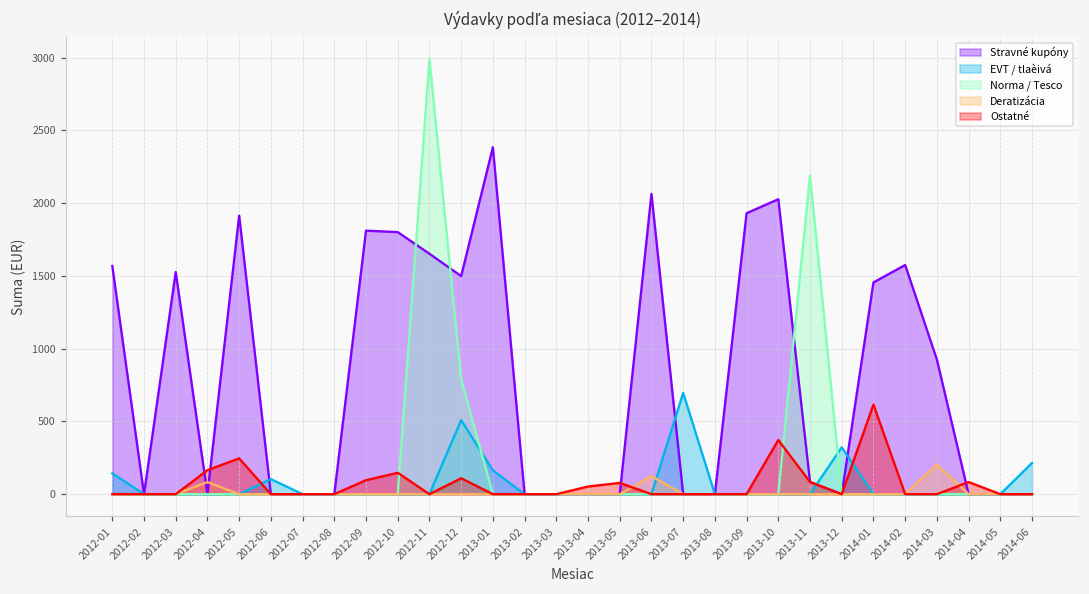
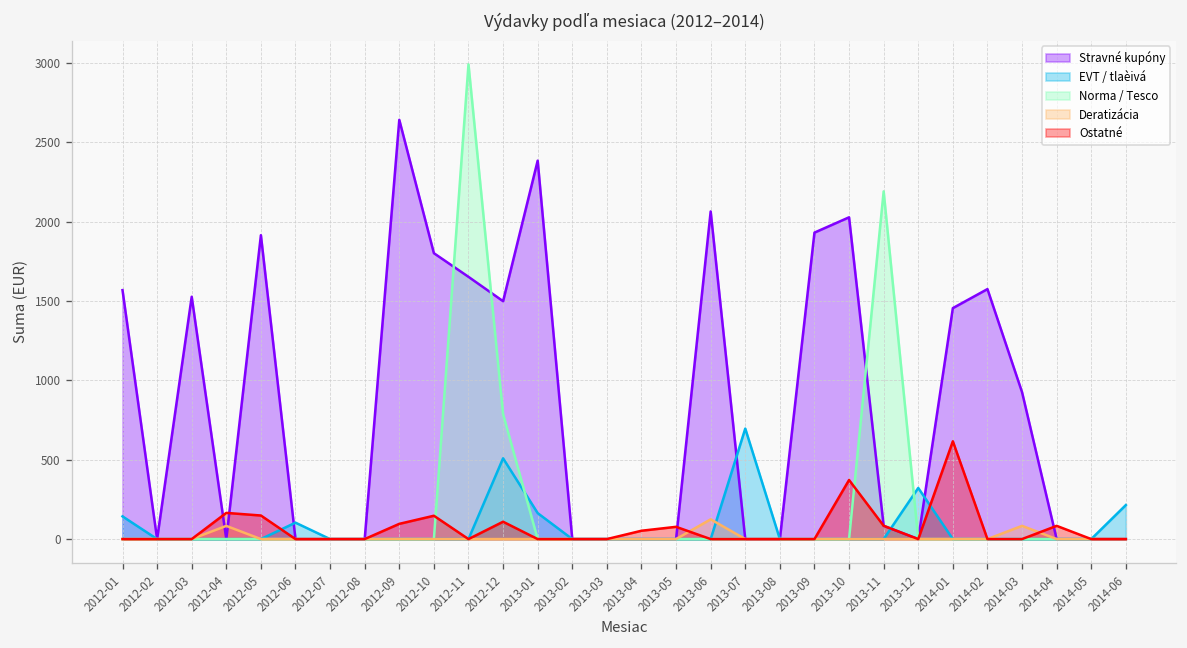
  {
    "Stravné kupóny": {
      "2012-01": 1570,
      "2012-03": 1530,
      "2012-05": 1910,
-     "2012-09": 1810,
+     "2012-09": 2640,
      "2012-10": 1800,
      "2012-11": 1650,
      "2012-12": 1500,
      "2013-01": 2380,
      "2013-06": 2060,
      "2013-09": 1930,
      "2013-10": 2030,
      "2014-01": 1450,
      "2014-02": 1570,
      "2014-03": 930
    },
    "EVT / tlaèivá": {
      "2012-01": 140,
      "2012-06": 100,
      "2012-12": 510,
      "2013-01": 160,
      "2013-07": 700,
      "2013-12": 320,
      "2014-06": 210
    },
    "Norma / Tesco": {
      "2012-11": 2990,
      "2012-12": 790,
      "2013-11": 2190
    },
    "Deratizácia": {
      "2012-04": 80,
      "2012-12": 0,
      "2013-06": 120,
-     "2014-03": 200
+     "2014-03": 80
    },
    "Ostatné": {
      "2012-04": 170,
-     "2012-05": 250,
+     "2012-05": 150,
      "2012-09": 100,
      "2012-10": 150,
      "2012-12": 110,
      "2013-04": 50,
      "2013-05": 80,
      "2013-10": 370,
      "2014-01": 620,
      "2014-04": 80
    }
  }
